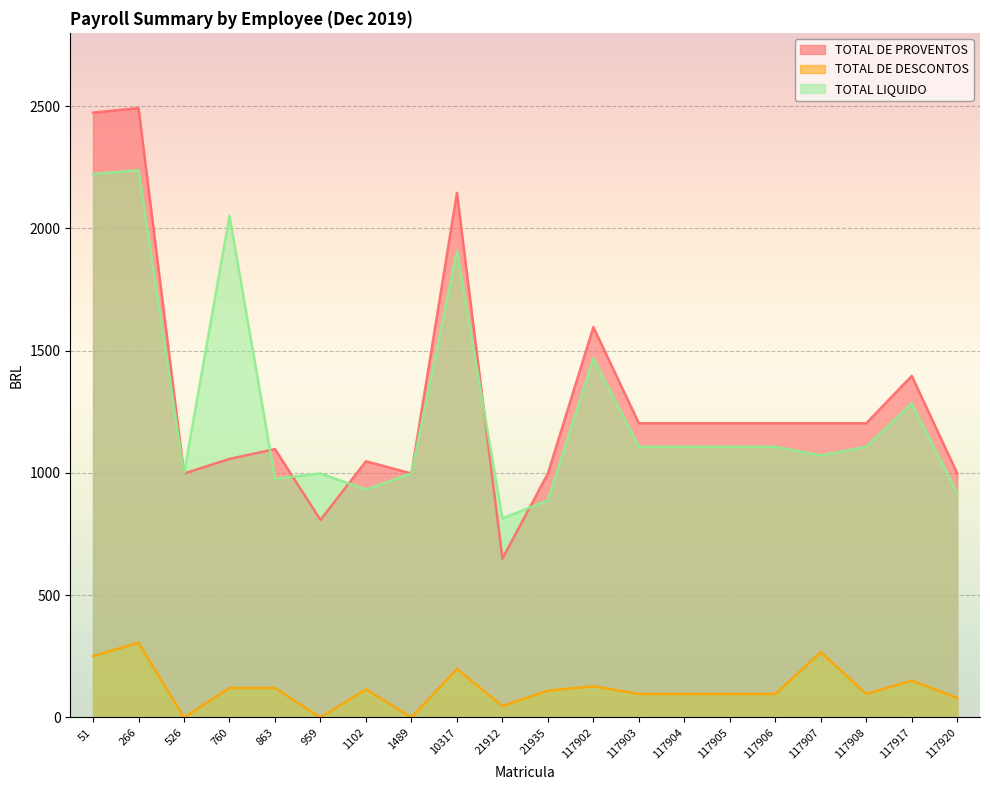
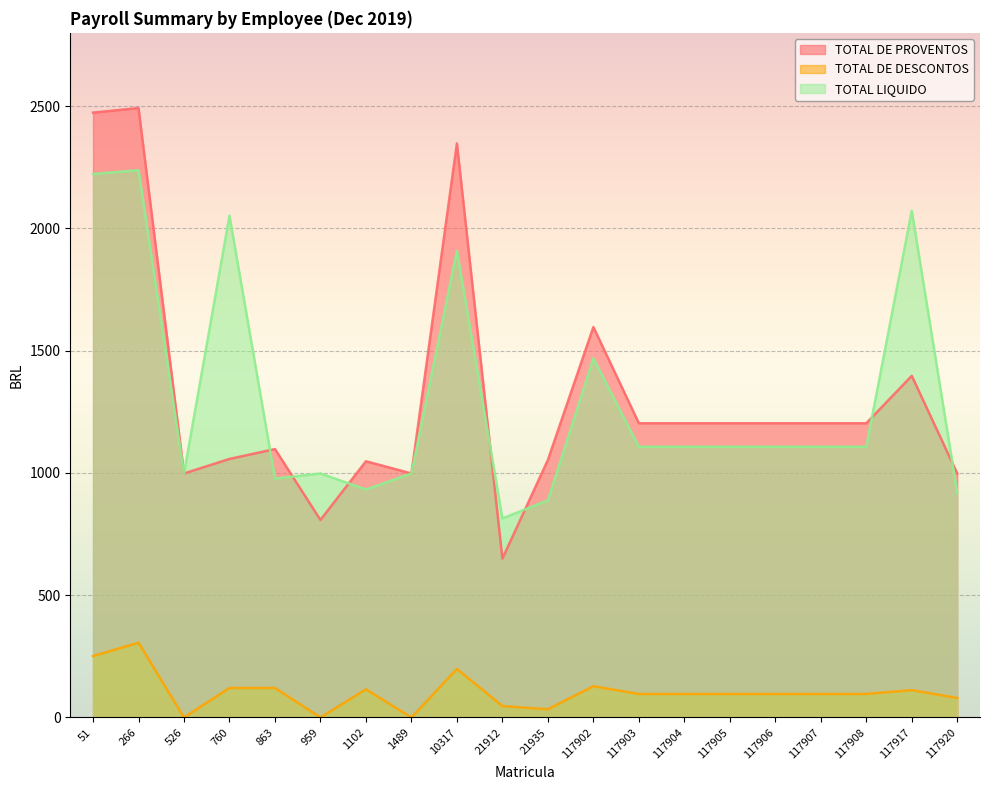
  {
    "TOTAL DE PROVENTOS": {
      "51": 2470,
      "266": 2490,
      "760": 1060,
      "863": 1100,
      "959": 810,
      "1102": 1050,
-     "10317": 2150,
+     "10317": 2350,
      "21912": 650,
-     "21935": 1000,
+     "21935": 1050,
      "117902": 1600,
      "117903": 1200,
      "117904": 1200,
      "117905": 1200,
      "117906": 1200,
      "117907": 1200,
      "117908": 1200,
      "117917": 1400,
      "117920": 1000
    },
    "TOTAL DE DESCONTOS": {
      "51": 250,
      "266": 310,
      "526": 0,
      "760": 120,
      "863": 120,
      "959": 0,
      "1102": 120,
      "1489": 0,
      "10317": 200,
      "21912": 50,
-     "21935": 110,
+     "21935": 30,
      "117902": 130,
      "117903": 100,
      "117904": 100,
      "117905": 100,
      "117906": 100,
-     "117907": 270,
+     "117907": 100,
      "117908": 100,
-     "117917": 150,
+     "117917": 110,
      "117920": 80
    },
    "TOTAL LIQUIDO": {
      "51": 2220,
      "266": 2240,
      "760": 2050,
      "863": 980,
      "959": 1000,
      "1102": 930,
      "10317": 1910,
      "21912": 810,
      "21935": 890,
      "117902": 1470,
      "117903": 1110,
      "117904": 1110,
      "117905": 1110,
      "117906": 1110,
-     "117907": 1070,
+     "117907": 1110,
      "117908": 1110,
-     "117917": 1290,
+     "117917": 2070,
      "117920": 920
    }
  }
